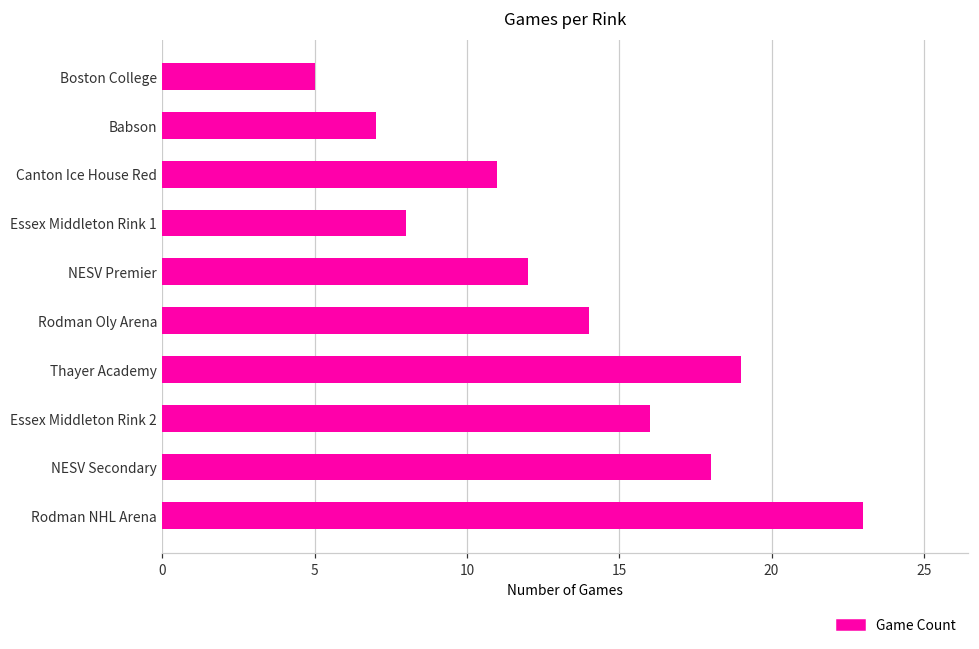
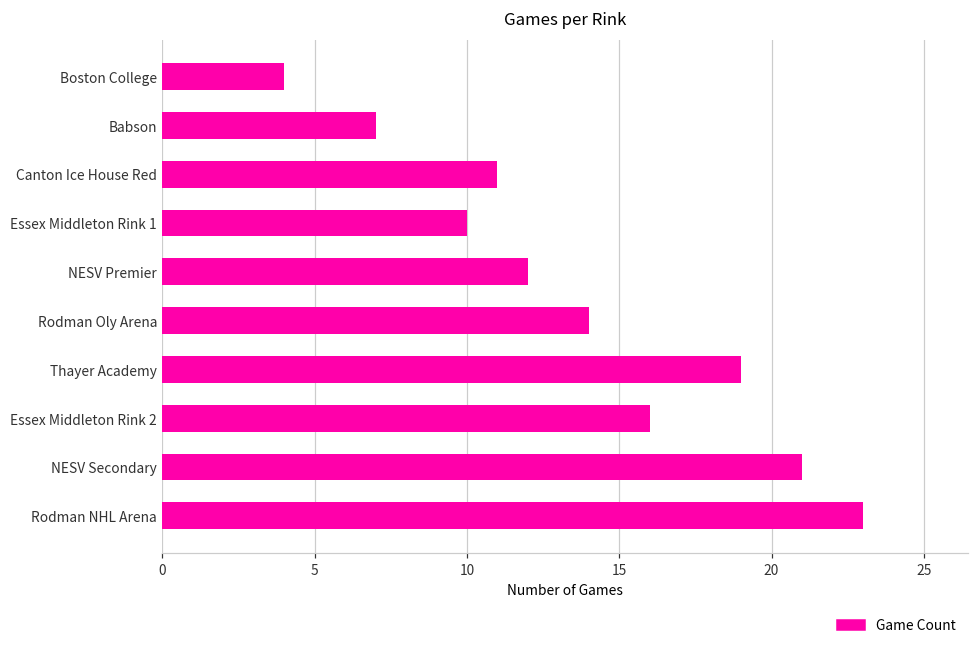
  {
-   "Boston College": 5,
+   "Boston College": 4,
    "Babson": 7,
    "Canton Ice House Red": 11,
-   "Essex Middleton Rink 1": 8,
+   "Essex Middleton Rink 1": 10,
    "NESV Premier": 12,
    "Rodman Oly Arena": 14,
    "Thayer Academy": 19,
    "Essex Middleton Rink 2": 16,
-   "NESV Secondary": 18,
+   "NESV Secondary": 21,
    "Rodman NHL Arena": 23
  }
